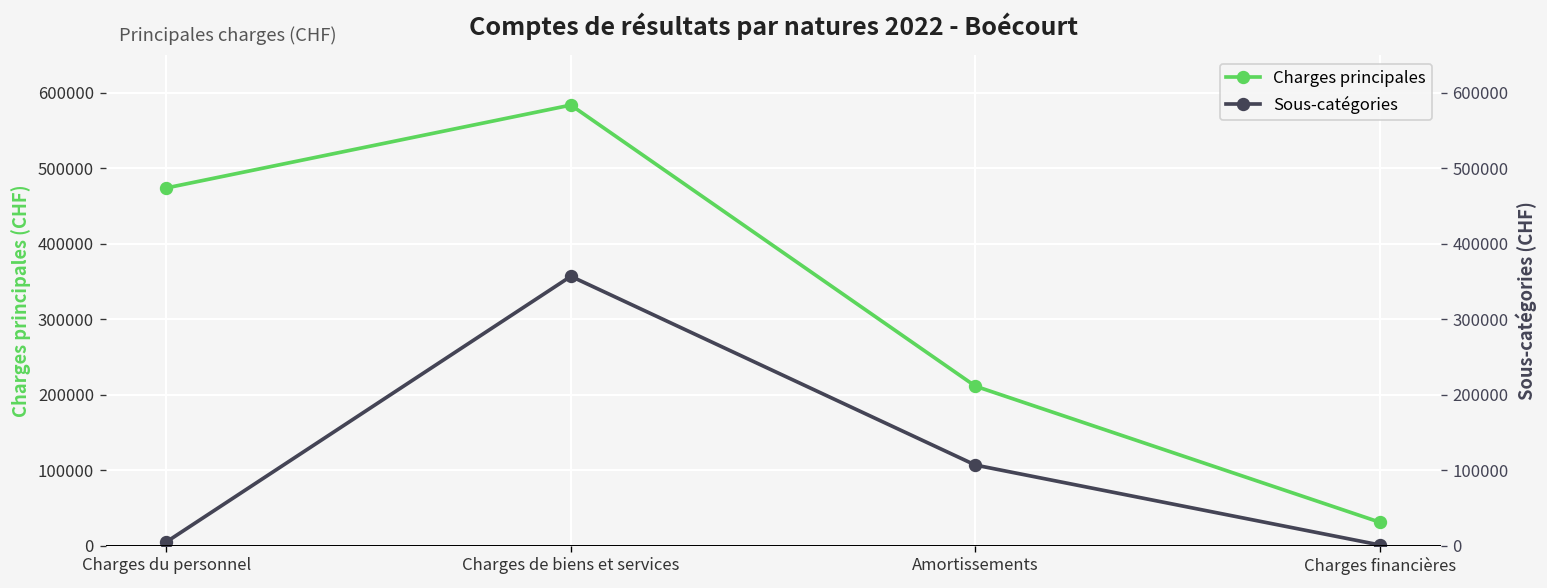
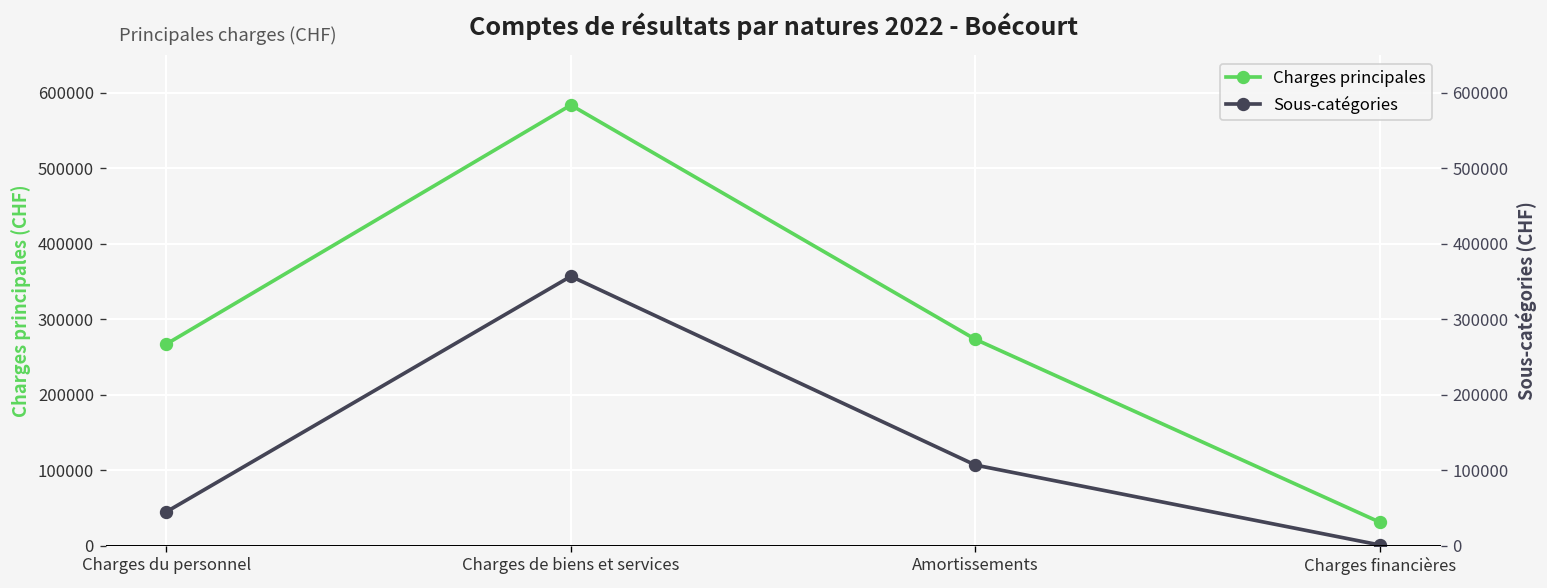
  {
    "Charges principales": {
-     "Charges du personnel": 470000,
+     "Charges du personnel": 270000,
      "Charges de biens et services": 580000,
-     "Amortissements": 210000,
+     "Amortissements": 270000,
      "Charges financières": 30000
    },
    "Sous-catégories": {
-     "Charges du personnel": 0,
+     "Charges du personnel": 40000,
      "Charges de biens et services": 360000,
      "Amortissements": 110000,
      "Charges financières": 0
    }
  }
